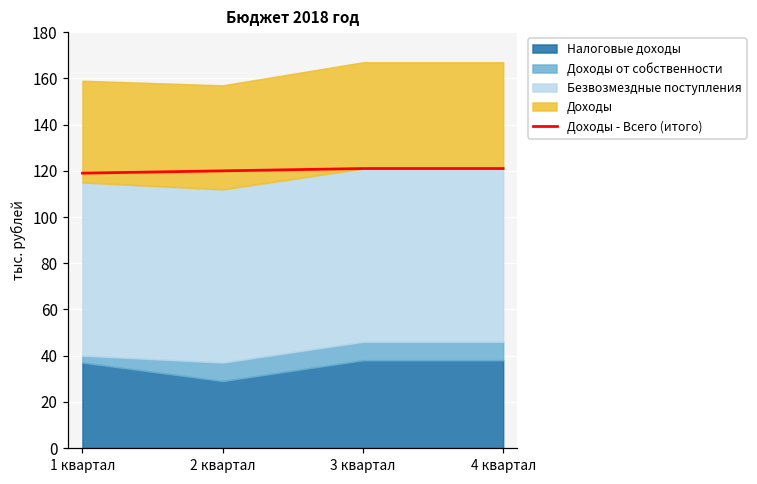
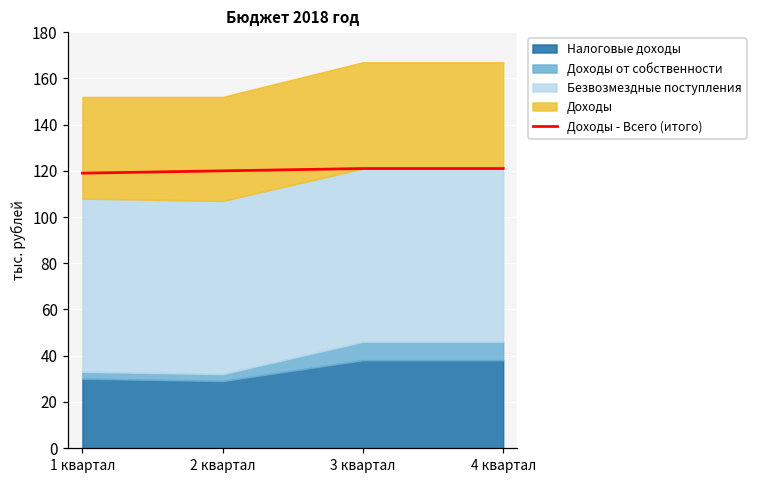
  {
    "Налоговые доходы": {
-     "1 квартал": 37,
+     "1 квартал": 30,
      "2 квартал": 29,
      "3 квартал": 38,
      "4 квартал": 38
    },
    "Доходы - Всего (итого)": {
      "1 квартал": 119,
      "2 квартал": 120
    },
    "Доходы от собственности": {
      "1 квартал": 3,
-     "2 квартал": 8,
+     "2 квартал": 3,
      "3 квартал": 8,
      "4 квартал": 8
    },
    "Безвозмездные поступления": {
      "1 квартал": 75,
      "2 квартал": 75
    },
    "Доходы": {
      "1 квартал": 44,
      "2 квартал": 45,
      "3 квартал": 46,
      "4 квартал": 46
    }
  }
